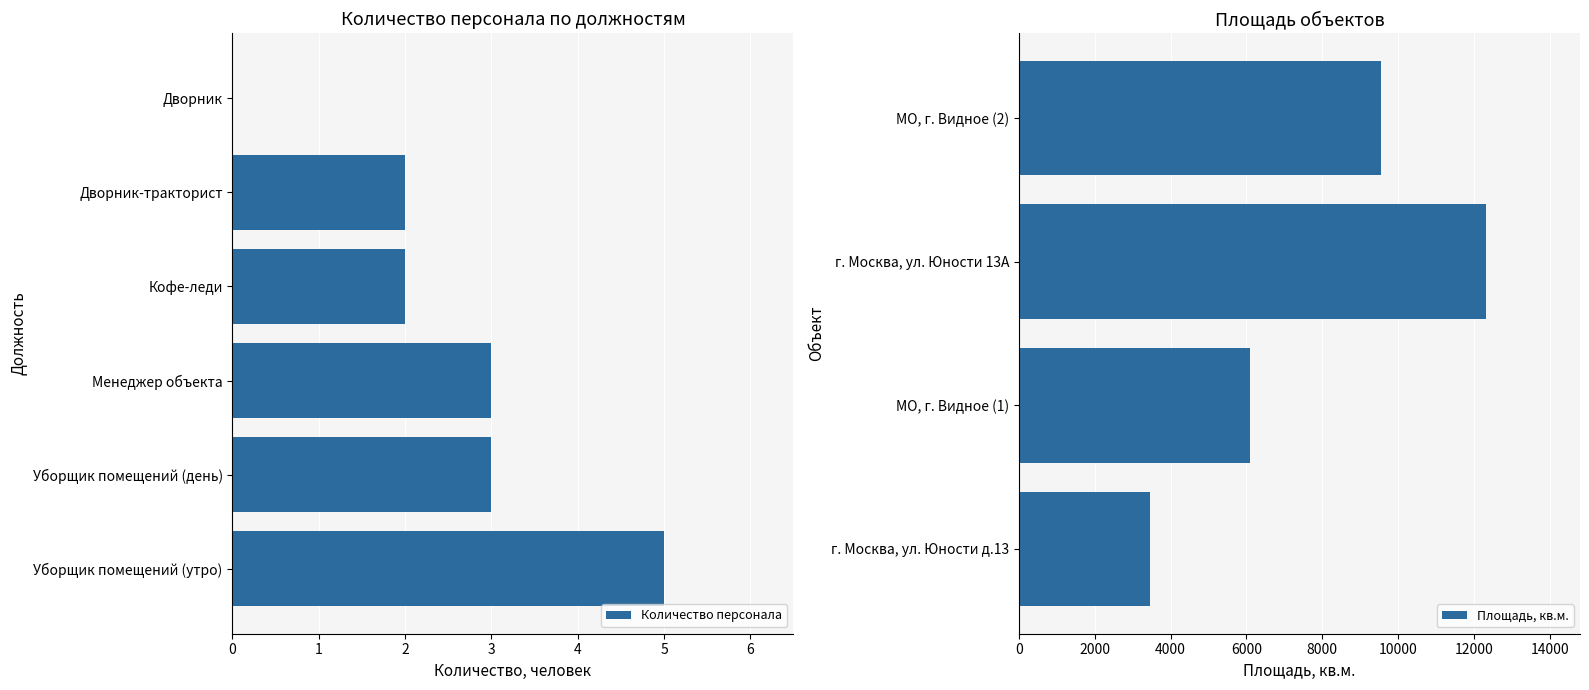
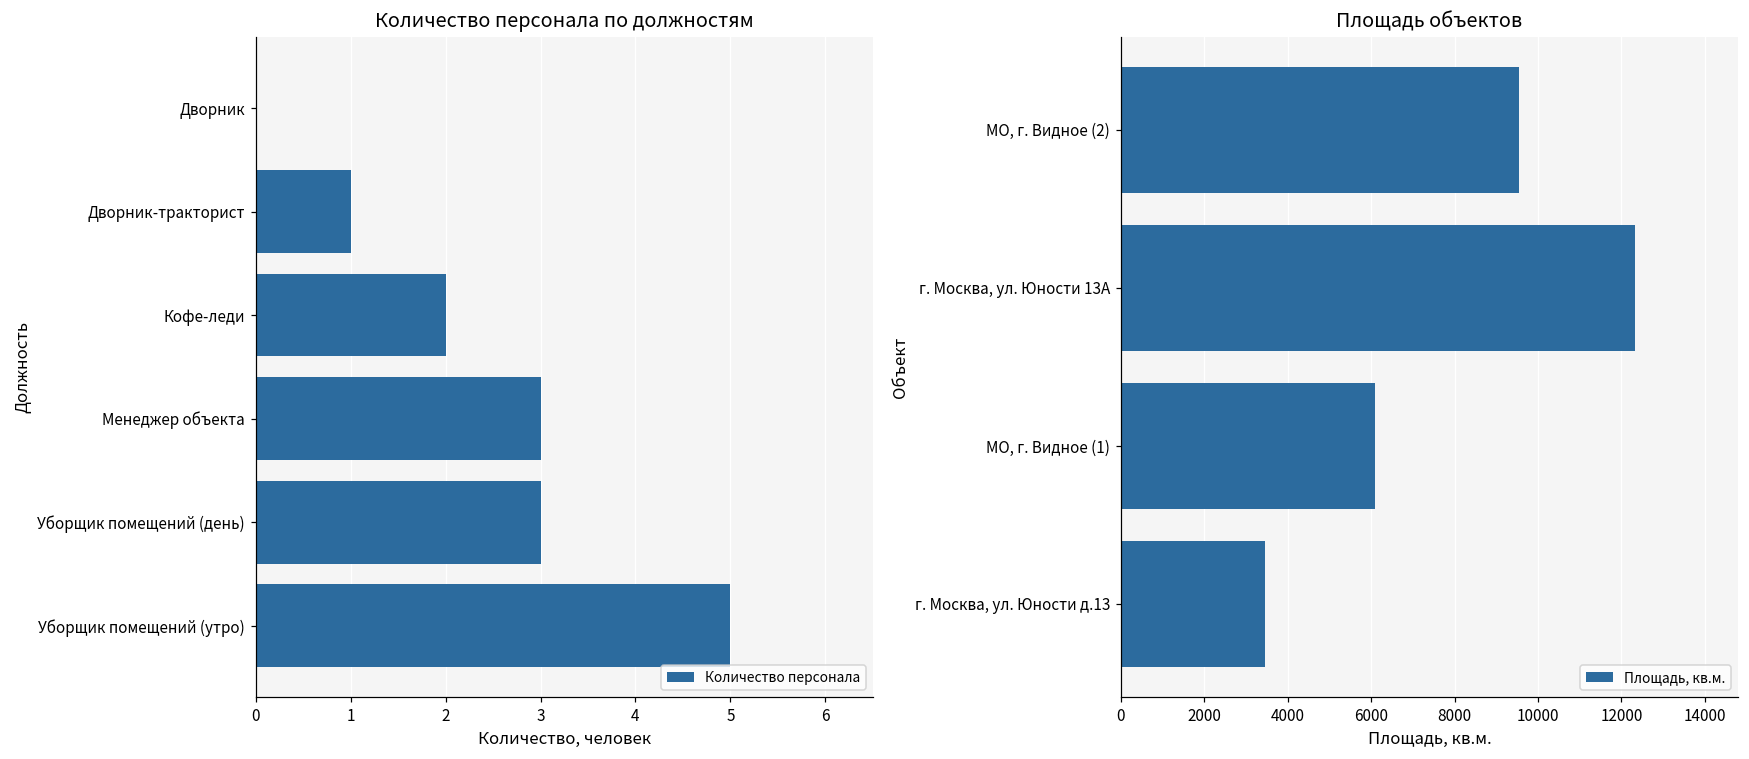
  {
    "Количество персонала по должностям": {
      "Дворник": 0,
-     "Дворник-тракторист": 2,
+     "Дворник-тракторист": 1,
      "Кофе-леди": 2,
      "Менеджер объекта": 3,
      "Уборщик помещений (день)": 3,
      "Уборщик помещений (утро)": 5
    },
    "Площадь объектов": {
      "МО, г. Видное (2)": 9500,
      "г. Москва, ул. Юности 13А": 12300,
      "МО, г. Видное (1)": 6100,
      "г. Москва, ул. Юности д.13": 3400
    }
  }
